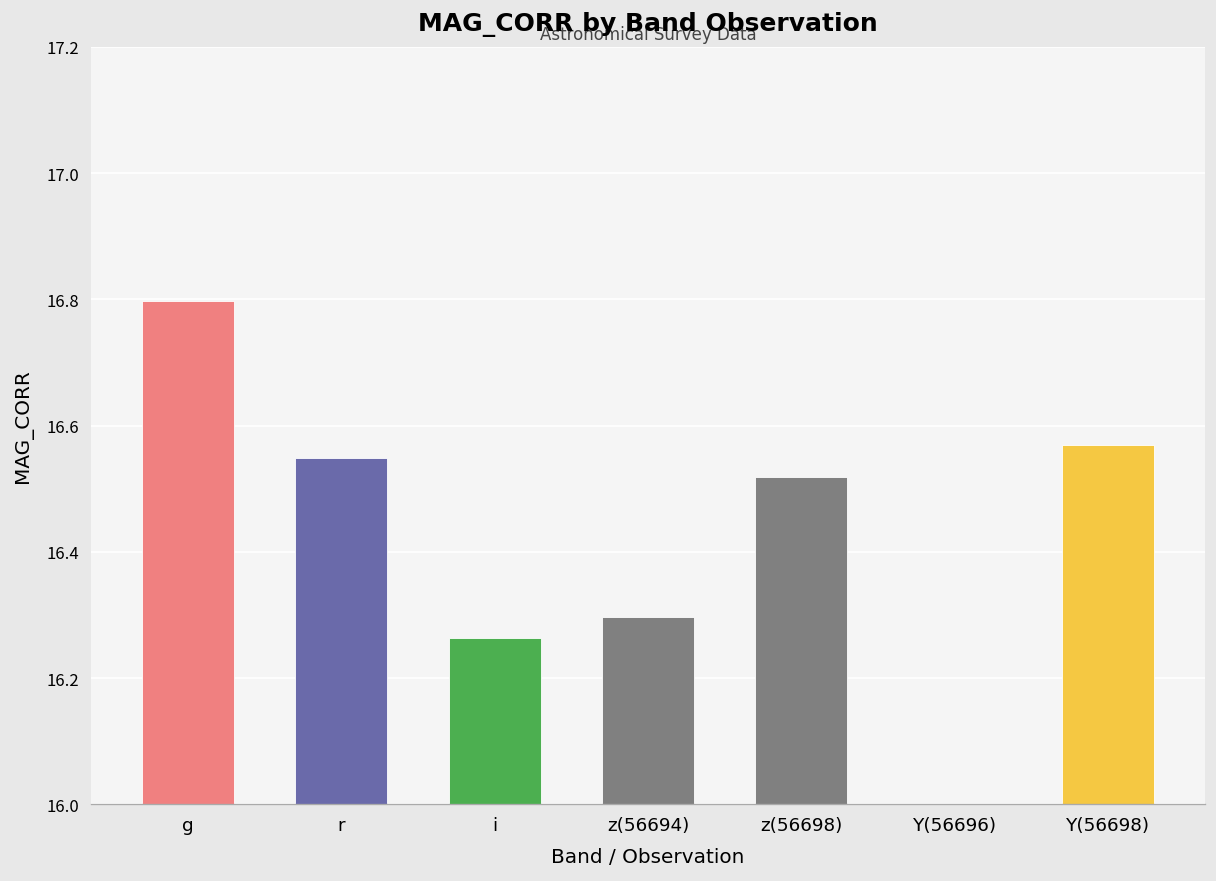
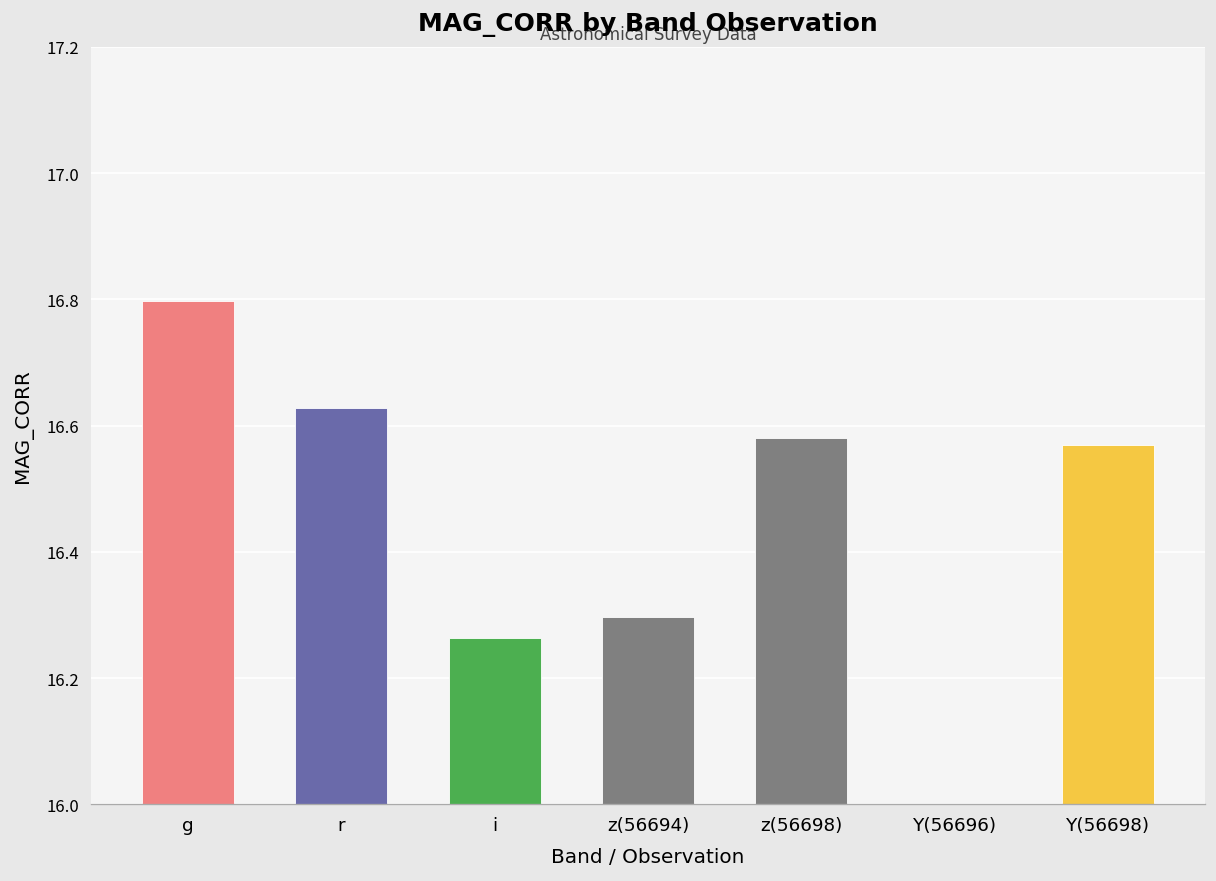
  {
    "g": 16.80,
-   "r": 16.55,
+   "r": 16.63,
    "i": 16.26,
    "z(56694)": 16.30,
-   "z(56698)": 16.52,
+   "z(56698)": 16.58,
    "Y(56698)": 16.57
  }
